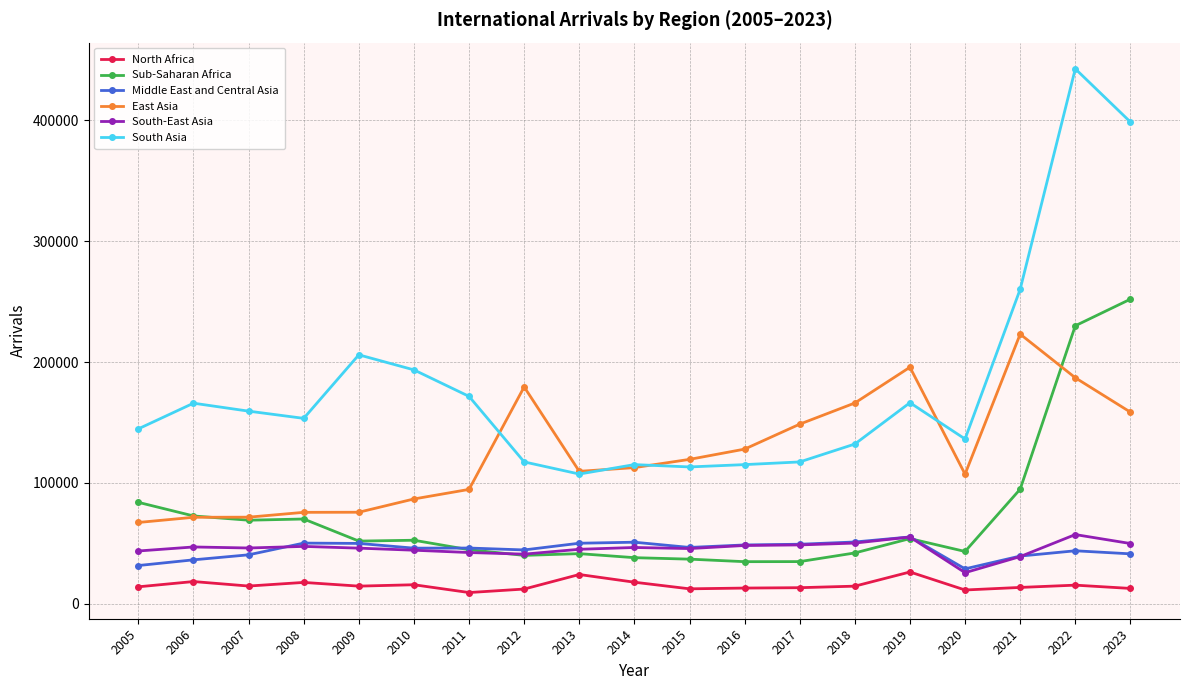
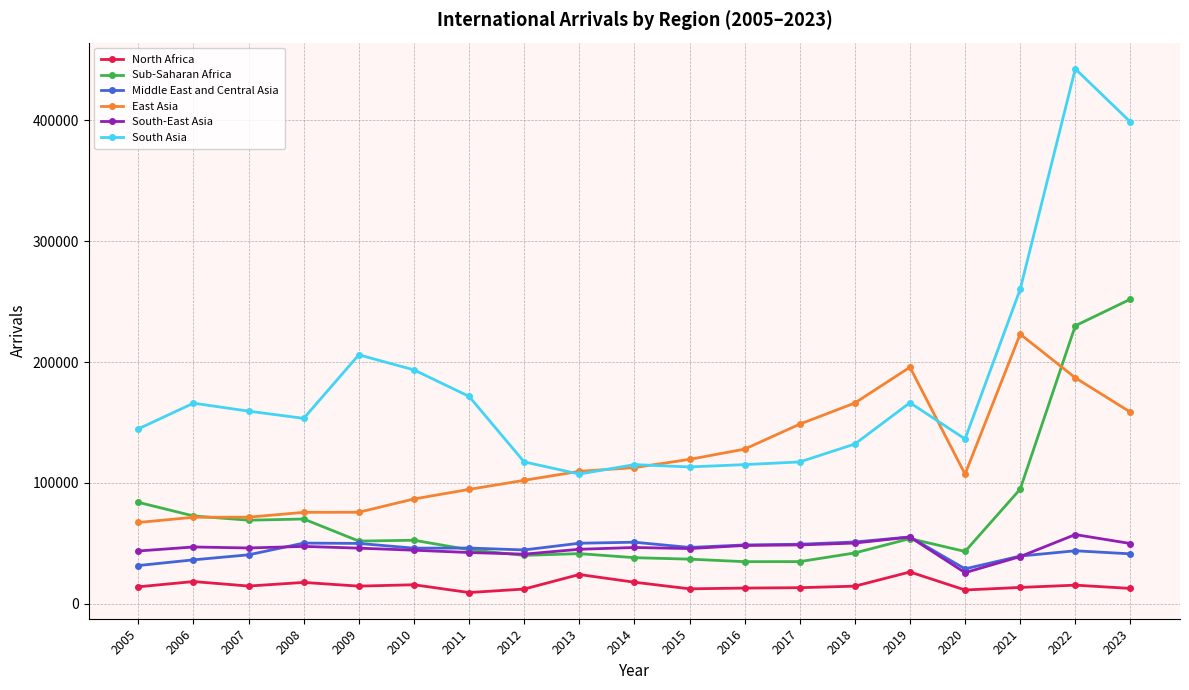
  {
    "North Africa": {
      "2005": 14000,
      "2006": 19000,
      "2007": 15000,
      "2008": 18000,
      "2009": 15000,
      "2010": 16000,
      "2011": 9000,
      "2012": 12000,
      "2013": 24000,
      "2014": 18000,
      "2015": 13000,
      "2016": 13000,
      "2017": 13000,
      "2018": 15000,
      "2019": 26000,
      "2020": 12000,
      "2021": 14000,
      "2022": 16000,
      "2023": 13000
    },
    "Sub-Saharan Africa": {
      "2005": 84000,
      "2007": 69000,
      "2008": 70000,
      "2010": 53000,
      "2013": 42000,
      "2014": 38000,
      "2015": 37000,
      "2016": 35000,
      "2017": 35000,
      "2018": 42000,
      "2020": 43000,
      "2021": 95000,
      "2022": 230000,
      "2023": 252000
    },
    "Middle East and Central Asia": {
      "2005": 32000,
      "2006": 36000,
      "2007": 41000,
      "2008": 50000,
      "2012": 45000,
      "2013": 50000,
      "2014": 51000,
      "2020": 29000,
      "2022": 44000,
      "2023": 41000
    },
    "East Asia": {
      "2005": 67000,
      "2007": 72000,
      "2008": 76000,
      "2009": 76000,
      "2010": 87000,
      "2011": 95000,
-     "2012": 179000,
+     "2012": 102000,
      "2013": 110000,
      "2014": 113000,
      "2015": 120000,
      "2016": 128000,
      "2017": 149000,
      "2018": 166000,
      "2019": 196000,
      "2020": 107000,
      "2021": 223000,
      "2022": 187000,
      "2023": 159000
    },
    "South-East Asia": {
      "2005": 44000,
      "2006": 47000,
      "2007": 46000,
      "2008": 48000,
      "2009": 46000,
      "2011": 43000,
      "2013": 45000,
      "2014": 47000,
      "2020": 26000,
      "2022": 57000,
      "2023": 50000
    },
    "South Asia": {
      "2005": 145000,
      "2006": 166000,
      "2007": 159000,
      "2008": 153000,
      "2009": 206000,
      "2010": 193000,
      "2011": 172000,
      "2012": 117000,
      "2013": 107000,
      "2014": 115000,
      "2015": 113000,
      "2016": 115000,
      "2017": 117000,
      "2018": 132000,
      "2019": 166000,
      "2020": 136000,
      "2021": 260000,
      "2022": 442000,
      "2023": 398000
    }
  }
